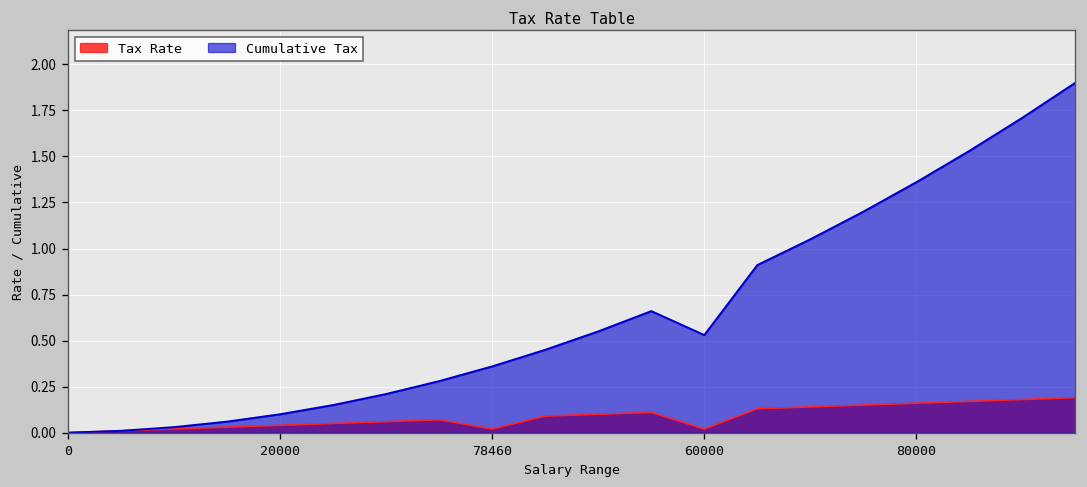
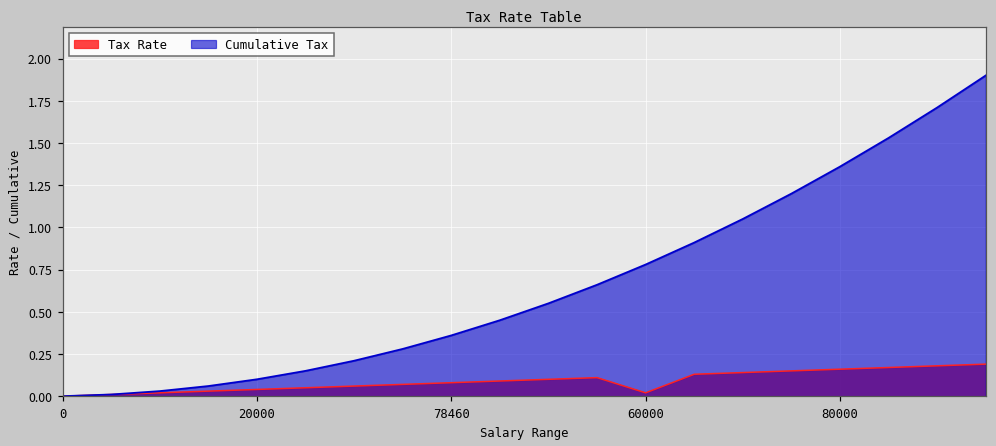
  {
    "Tax Rate": {
      "20000": 0.04,
-     "78460": 0.02,
+     "78460": 0.08,
      "60000": 0.02,
      "80000": 0.16
    },
    "Cumulative Tax": {
      "20000": 0.10,
      "78460": 0.36,
-     "60000": 0.53,
+     "60000": 0.78,
      "80000": 1.36
    }
  }
